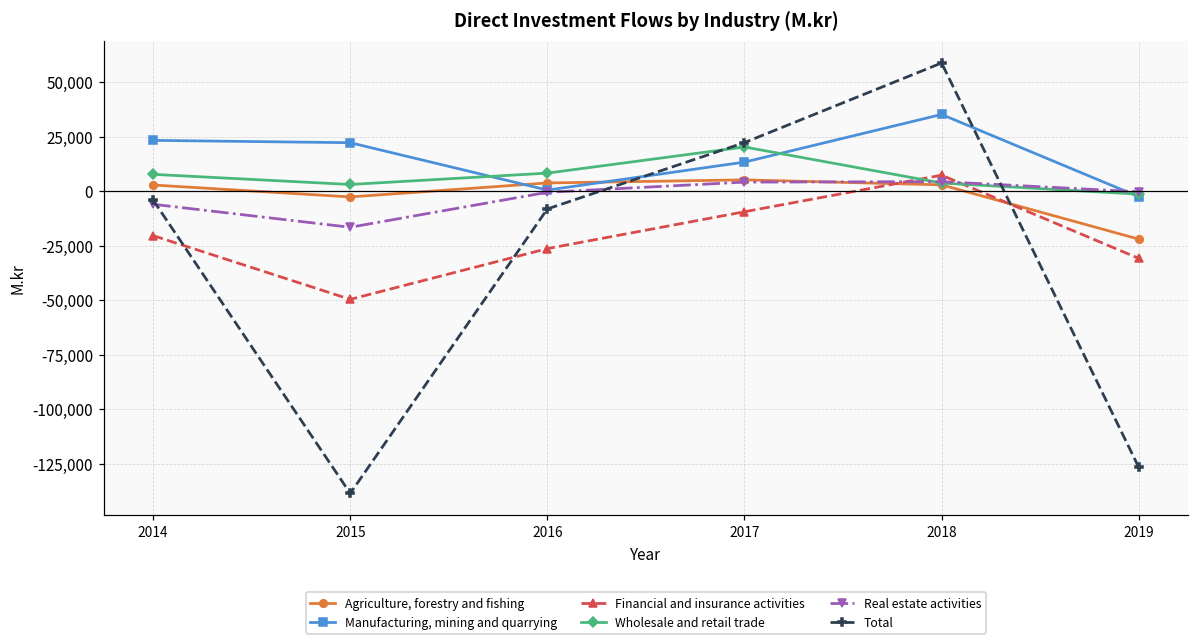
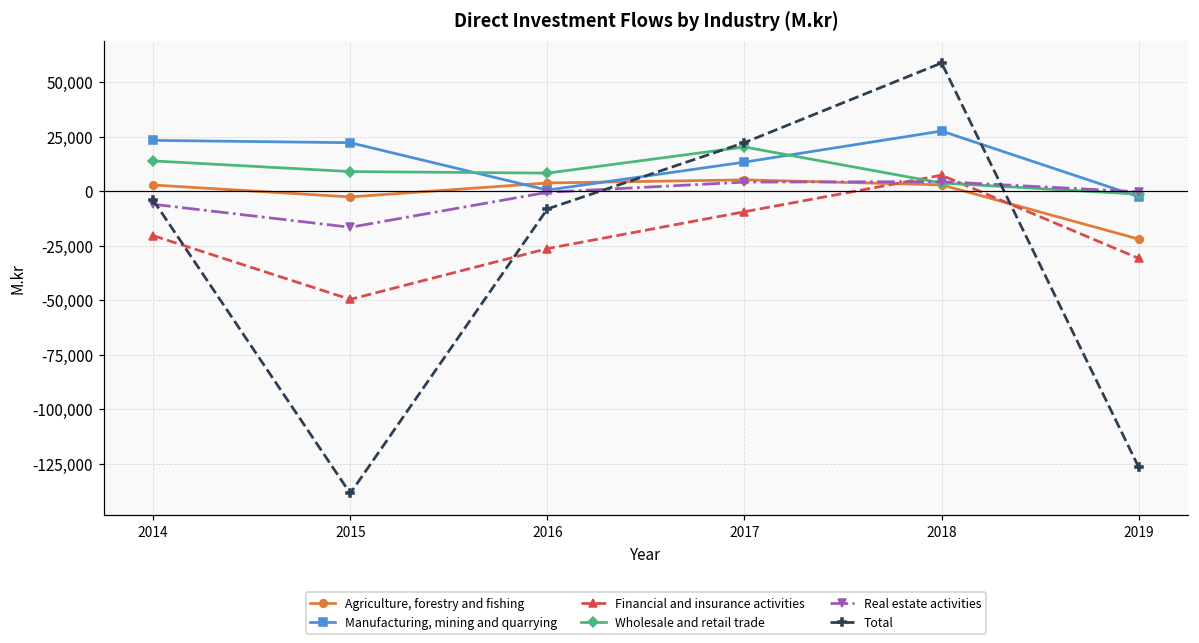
  {
    "Manufacturing, mining and quarrying": {
      "2014": "23,000",
      "2015": "22,000",
      "2017": "13,000",
-     "2018": "35,000"
+     "2018": "28,000"
    },
    "Wholesale and retail trade": {
-     "2014": "8,000",
-     "2015": "3,000",
+     "2014": "14,000",
+     "2015": "9,000",
      "2016": "8,000",
      "2017": "20,000"
    },
    "Real estate activities": {
      "2014": "-6,000",
      "2015": "-17,000"
    },
    "Total": {
      "2014": "-4,000",
      "2015": "-139,000",
      "2016": "-8,000",
      "2017": "22,000",
      "2018": "59,000",
      "2019": "-127,000"
    }
  }
